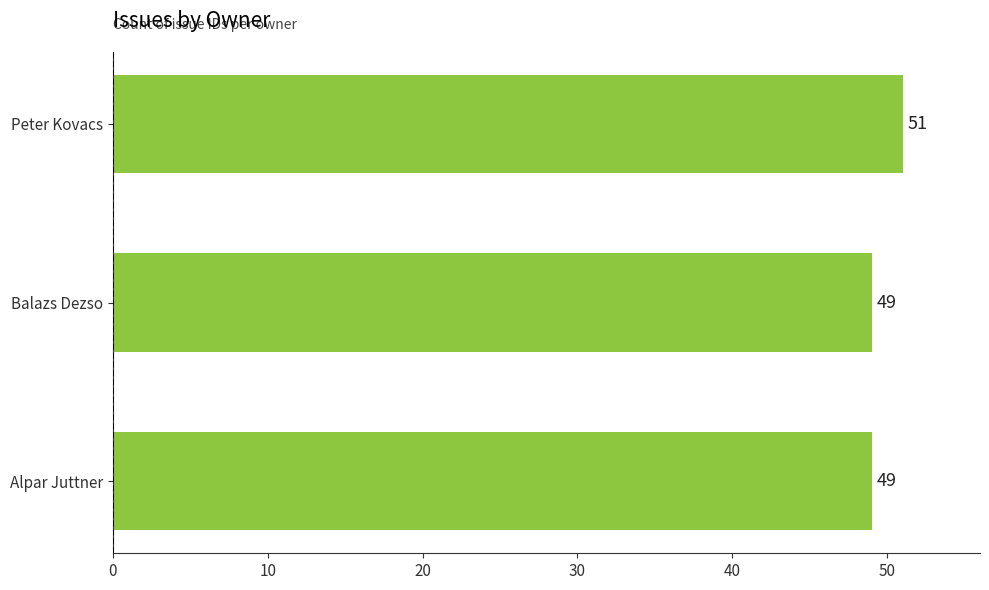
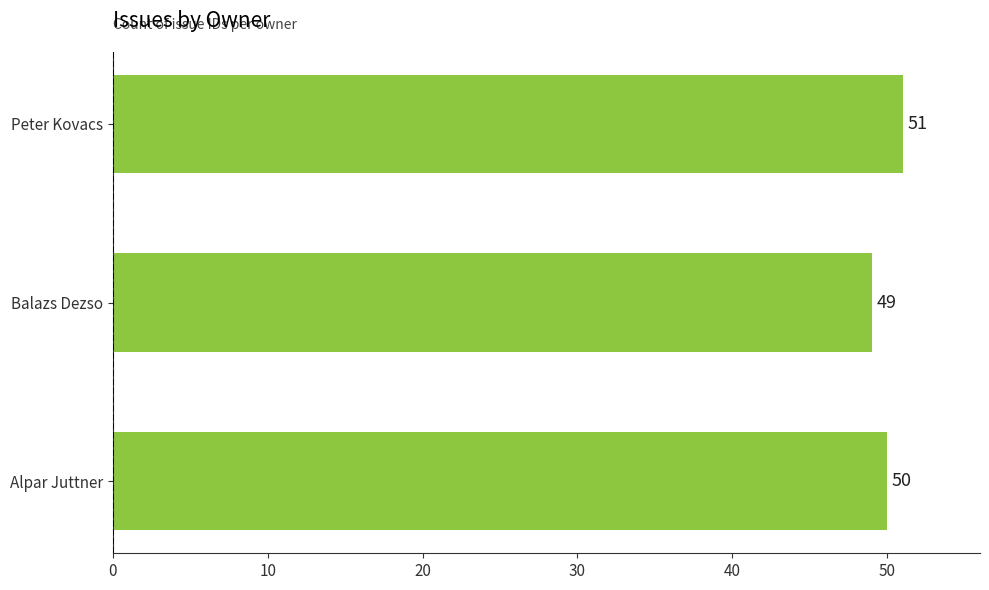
  {
    "Peter Kovacs": 51,
    "Balazs Dezso": 49,
-   "Alpar Juttner": 49
+   "Alpar Juttner": 50
  }
